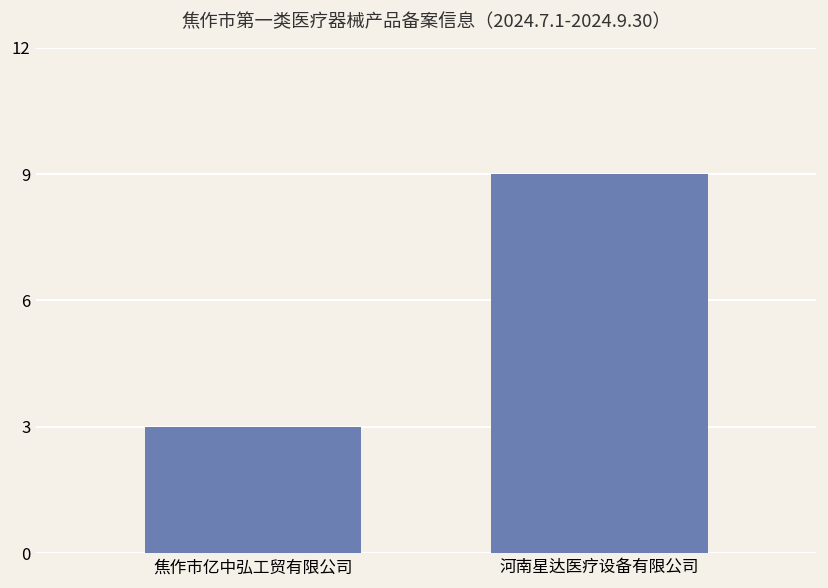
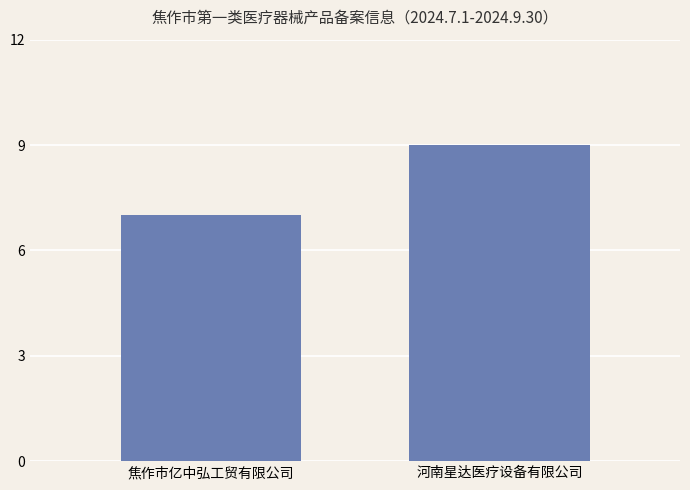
  {
-   "焦作市亿中弘工贸有限公司": 3,
+   "焦作市亿中弘工贸有限公司": 7,
    "河南星达医疗设备有限公司": 9
  }
